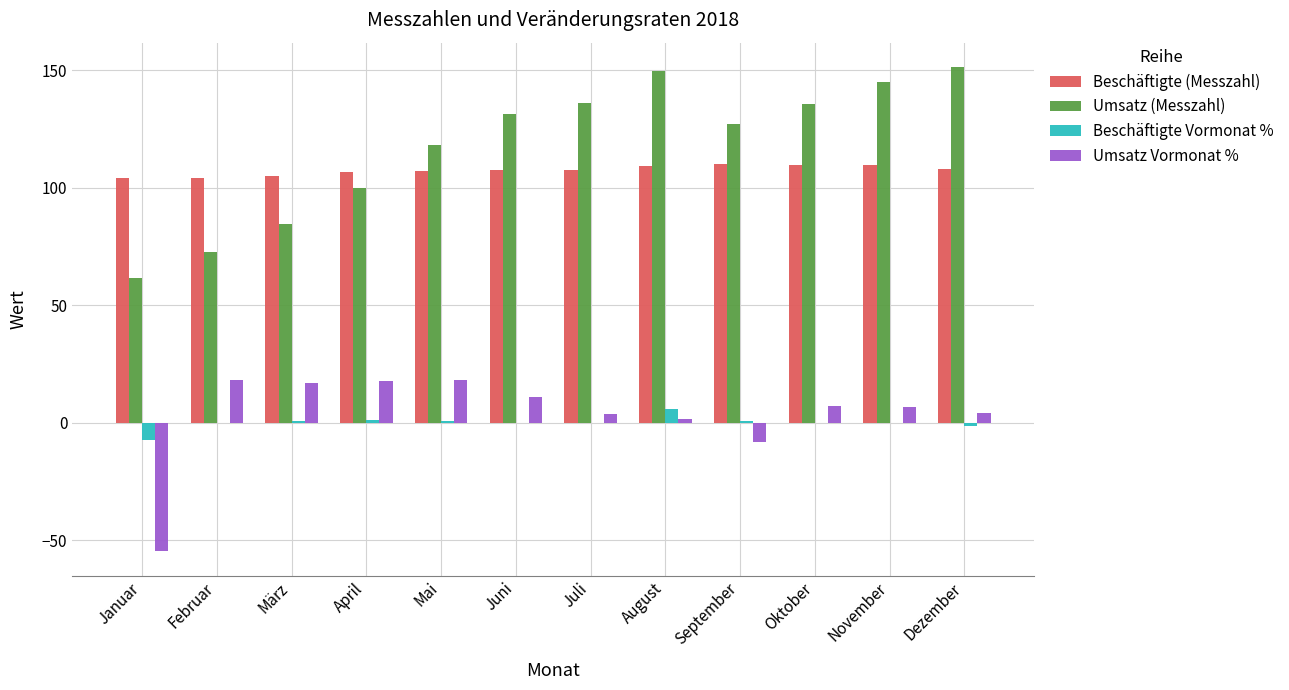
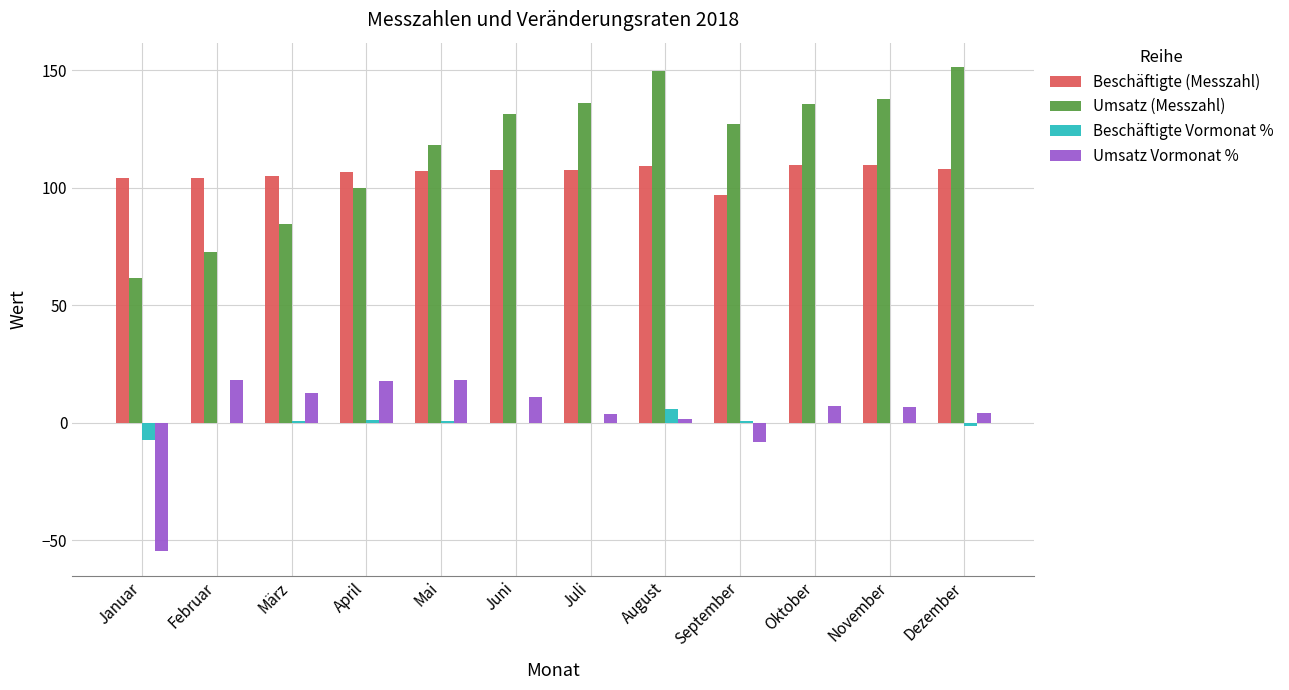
  {
    "Beschäftigte (Messzahl)": {
      "Januar": 104,
      "Februar": 104,
      "März": 105,
      "April": 107,
      "Mai": 107,
      "Juni": 108,
      "Juli": 108,
      "August": 109,
-     "September": 110,
+     "September": 97,
      "Oktober": 110,
      "November": 110,
      "Dezember": 108
    },
    "Umsatz (Messzahl)": {
      "Januar": 62,
      "Februar": 73,
      "März": 85,
      "April": 100,
      "Mai": 118,
      "Juni": 131,
      "Juli": 136,
      "August": 150,
      "September": 127,
      "Oktober": 136,
-     "November": 145,
+     "November": 138,
      "Dezember": 152
    },
    "Beschäftigte Vormonat %": {
      "Januar": -8,
      "Februar": 0,
      "April": 1,
      "Juli": 0,
      "August": 6,
      "Dezember": -2
    },
    "Umsatz Vormonat %": {
      "Januar": -55,
      "Februar": 18,
-     "März": 17,
+     "März": 13,
      "April": 18,
      "Mai": 18,
      "Juni": 11,
      "Juli": 4,
      "August": 2,
      "September": -8,
      "Oktober": 7,
      "November": 7,
      "Dezember": 4
    }
  }
